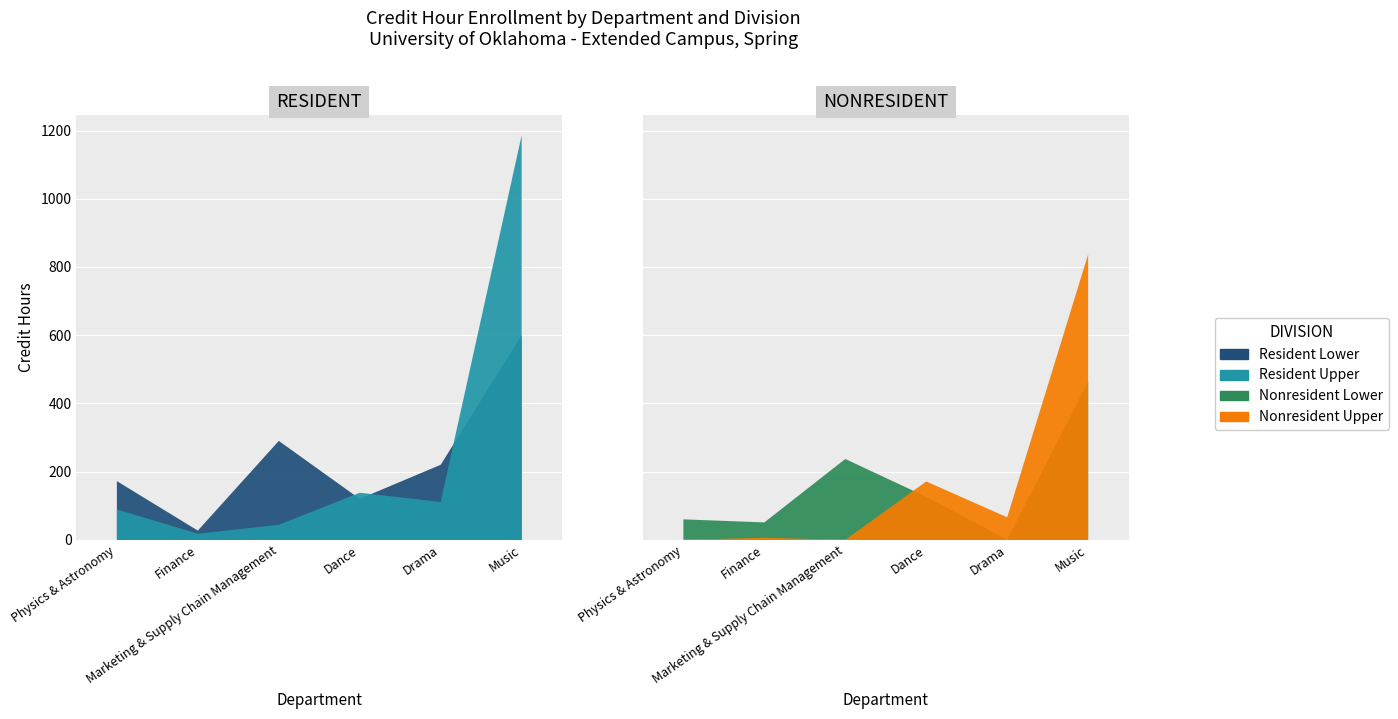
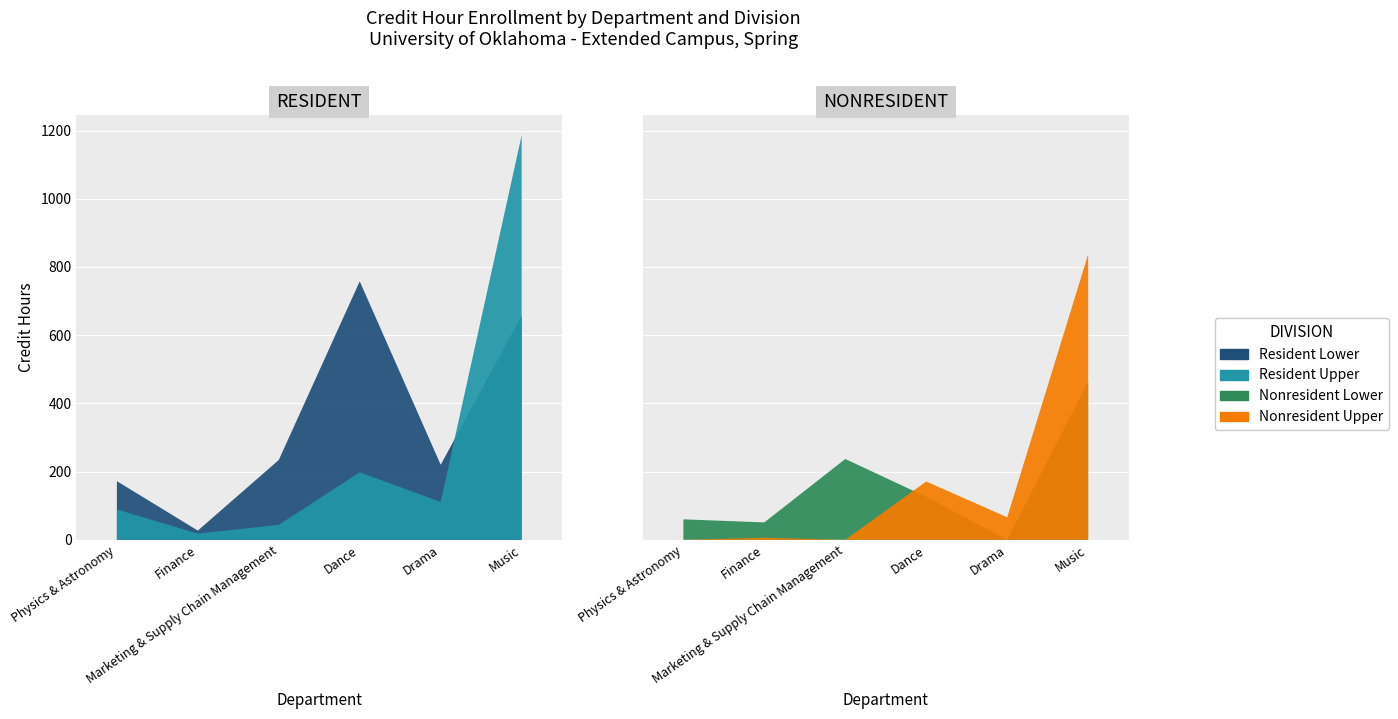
  {
    "RESIDENT": {
      "Resident Lower": {
        "Physics & Astronomy": 170,
        "Finance": 30,
-       "Marketing & Supply Chain Management": 290,
-       "Dance": 120,
+       "Marketing & Supply Chain Management": 230,
+       "Dance": 760,
        "Drama": 220,
-       "Music": 600
+       "Music": 660
      },
      "Resident Upper": {
        "Physics & Astronomy": 90,
        "Finance": 20,
        "Marketing & Supply Chain Management": 40,
-       "Dance": 140,
+       "Dance": 200,
        "Drama": 110,
        "Music": 1190
      }
    }
  }
